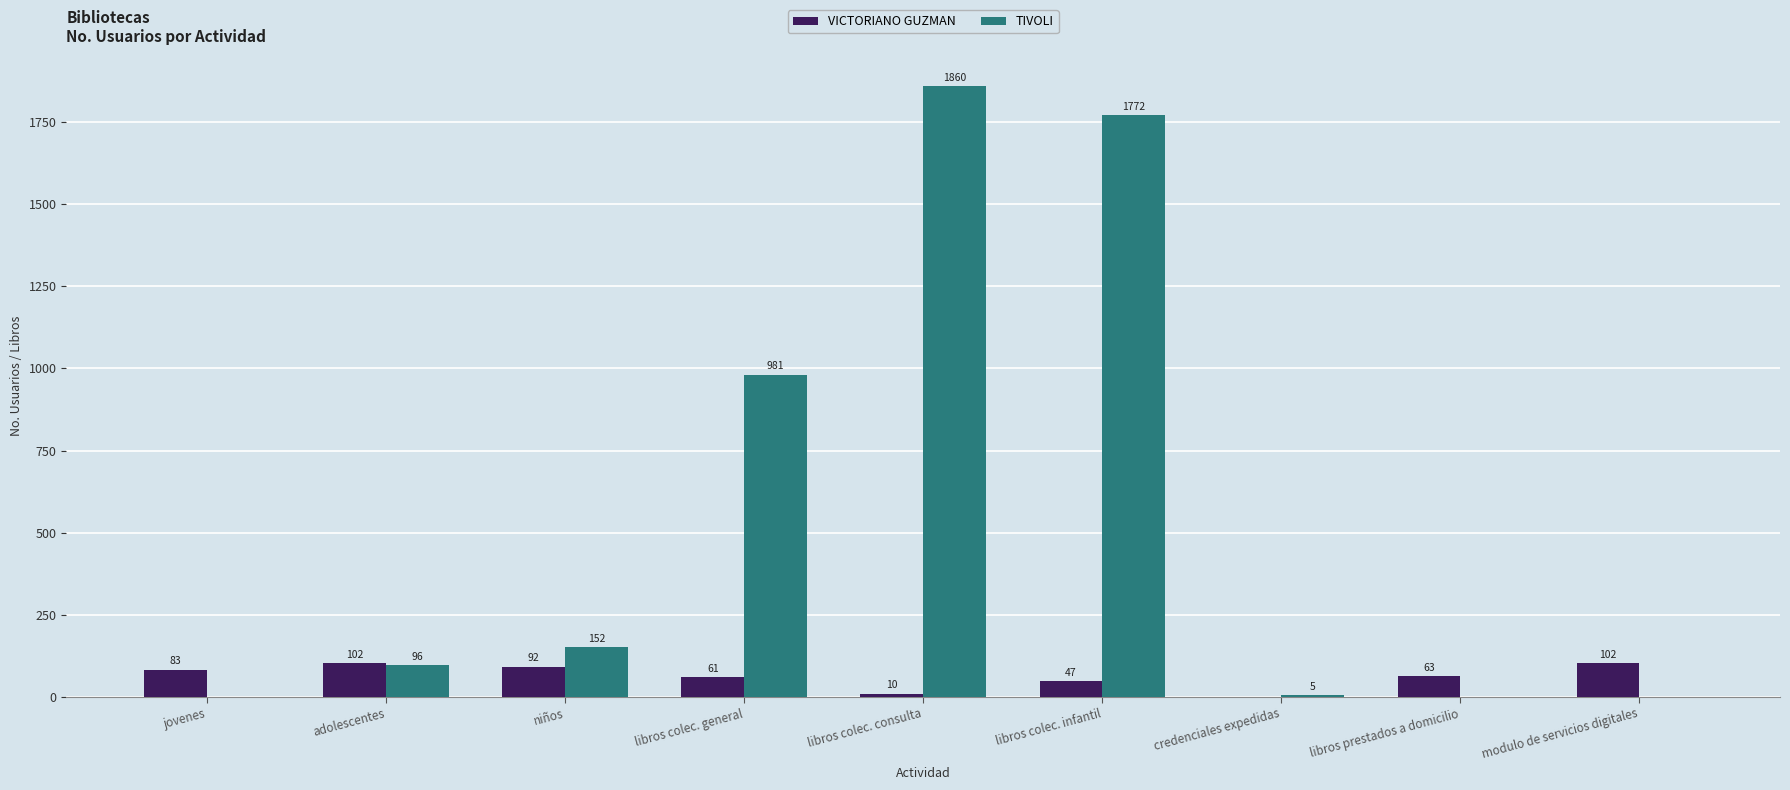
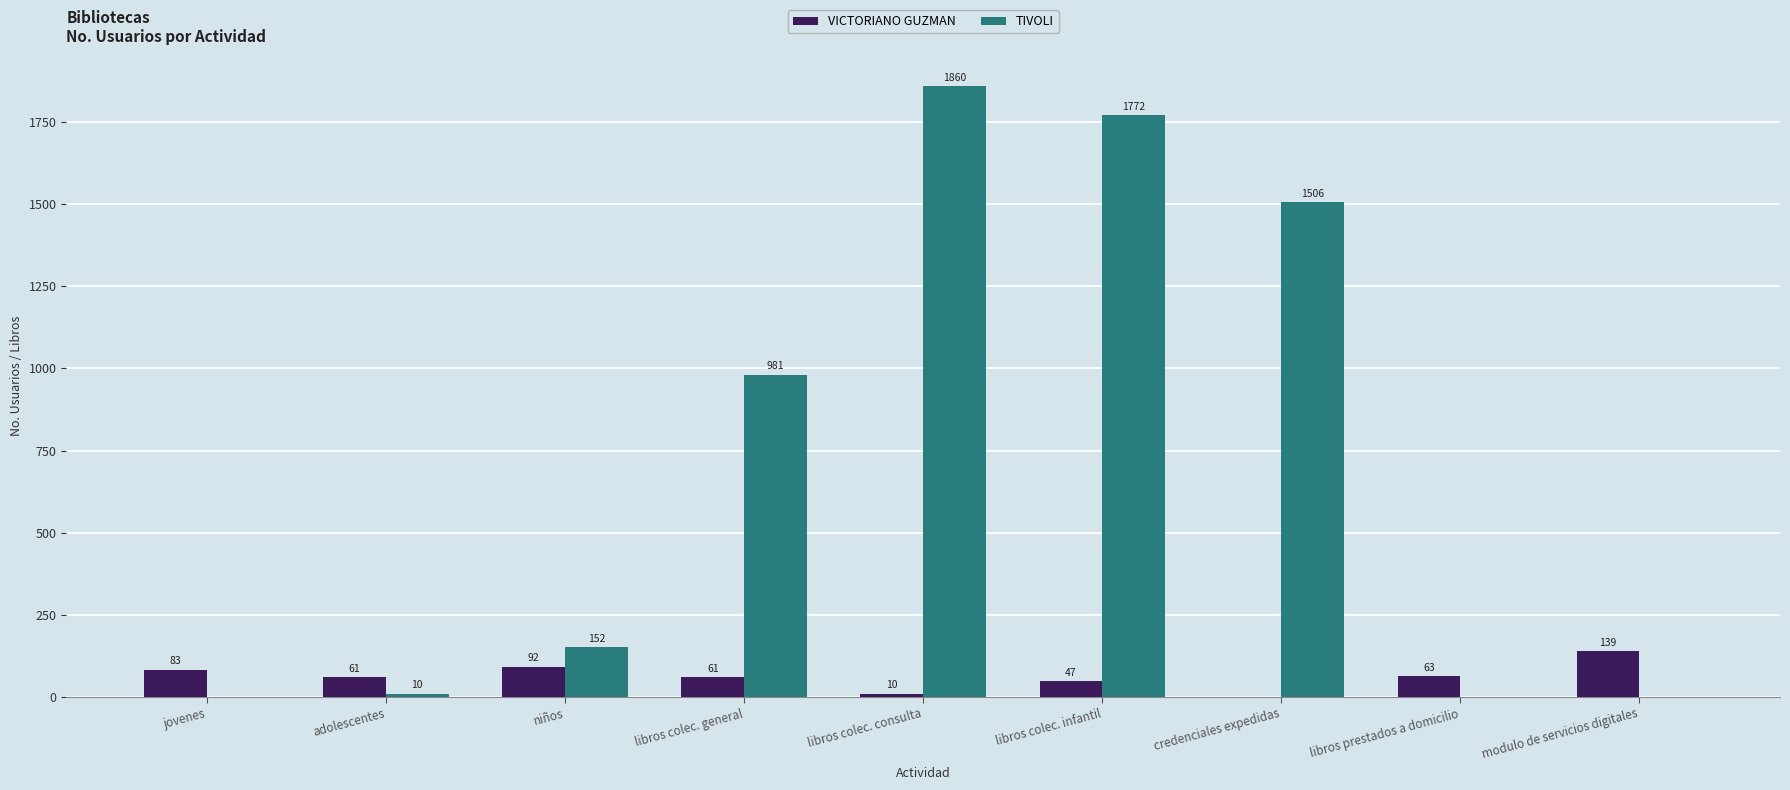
  {
    "VICTORIANO GUZMAN": {
      "jovenes": 83,
-     "adolescentes": 102,
+     "adolescentes": 61,
      "niños": 92,
      "libros colec. general": 61,
      "libros colec. consulta": 10,
      "libros colec. infantil": 47,
      "libros prestados a domicilio": 63,
-     "modulo de servicios digitales": 102
+     "modulo de servicios digitales": 139
    },
    "TIVOLI": {
-     "adolescentes": 96,
+     "adolescentes": 10,
      "niños": 152,
      "libros colec. general": 981,
      "libros colec. consulta": 1860,
      "libros colec. infantil": 1772,
-     "credenciales expedidas": 5
+     "credenciales expedidas": 1506
    }
  }
